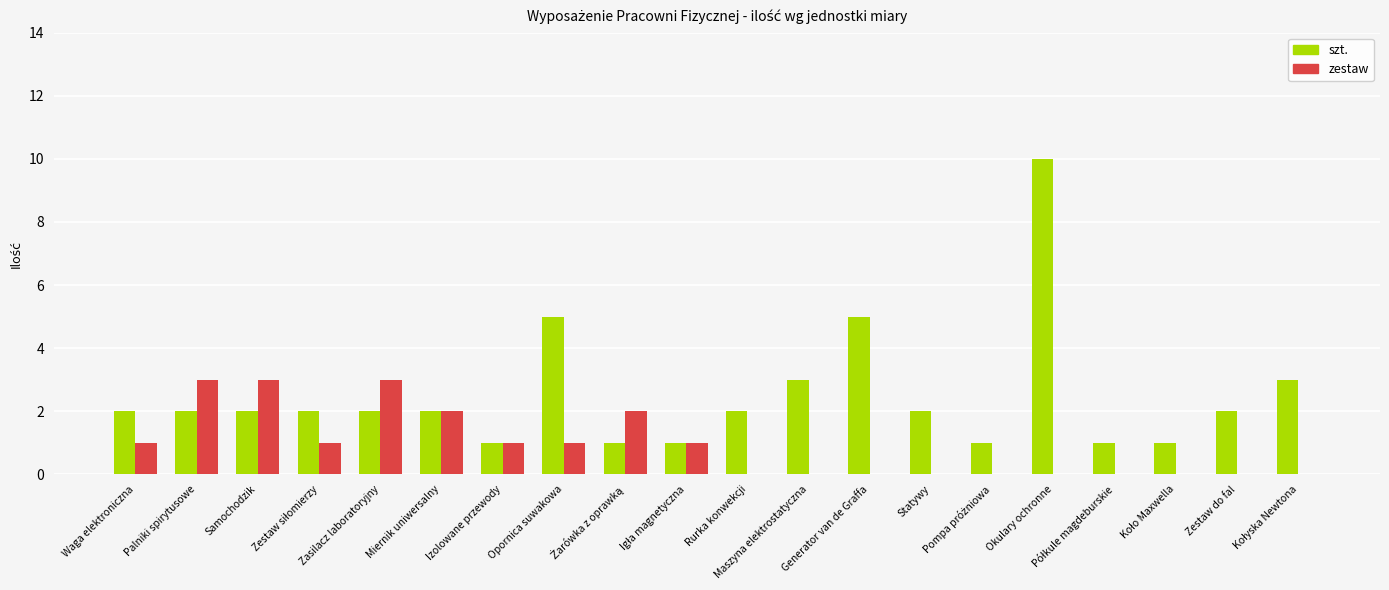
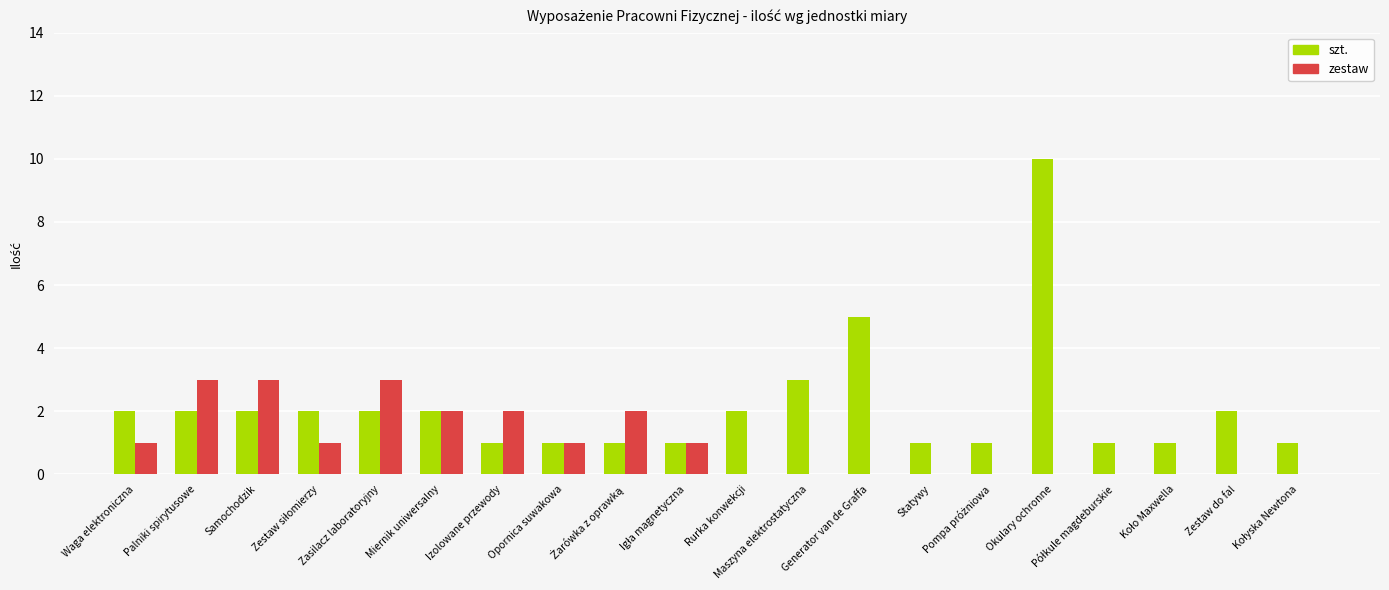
  {
    "szt.": {
      "Waga elektroniczna": 2,
      "Palniki spirytusowe": 2,
      "Samochodzik": 2,
      "Zestaw siłomierzy": 2,
      "Zasilacz laboratoryjny": 2,
      "Miernik uniwersalny": 2,
      "Izolowane przewody": 1,
-     "Opornica suwakowa": 5,
+     "Opornica suwakowa": 1,
      "Żarówka z oprawką": 1,
      "Igła magnetyczna": 1,
      "Rurka konwekcji": 2,
      "Maszyna elektrostatyczna": 3,
      "Generator van de Graffa": 5,
-     "Statywy": 2,
+     "Statywy": 1,
      "Pompa próżniowa": 1,
      "Okulary ochronne": 10,
      "Półkule magdeburskie": 1,
      "Koło Maxwella": 1,
      "Zestaw do fal": 2,
-     "Kołyska Newtona": 3
+     "Kołyska Newtona": 1
    },
    "zestaw": {
      "Waga elektroniczna": 1,
      "Palniki spirytusowe": 3,
      "Samochodzik": 3,
      "Zestaw siłomierzy": 1,
      "Zasilacz laboratoryjny": 3,
      "Miernik uniwersalny": 2,
-     "Izolowane przewody": 1,
+     "Izolowane przewody": 2,
      "Opornica suwakowa": 1,
      "Żarówka z oprawką": 2,
      "Igła magnetyczna": 1,
      "Rurka konwekcji": 0,
      "Maszyna elektrostatyczna": 0,
      "Generator van de Graffa": 0,
      "Statywy": 0,
      "Pompa próżniowa": 0,
      "Okulary ochronne": 0,
      "Półkule magdeburskie": 0,
      "Koło Maxwella": 0,
      "Zestaw do fal": 0,
      "Kołyska Newtona": 0
    }
  }
